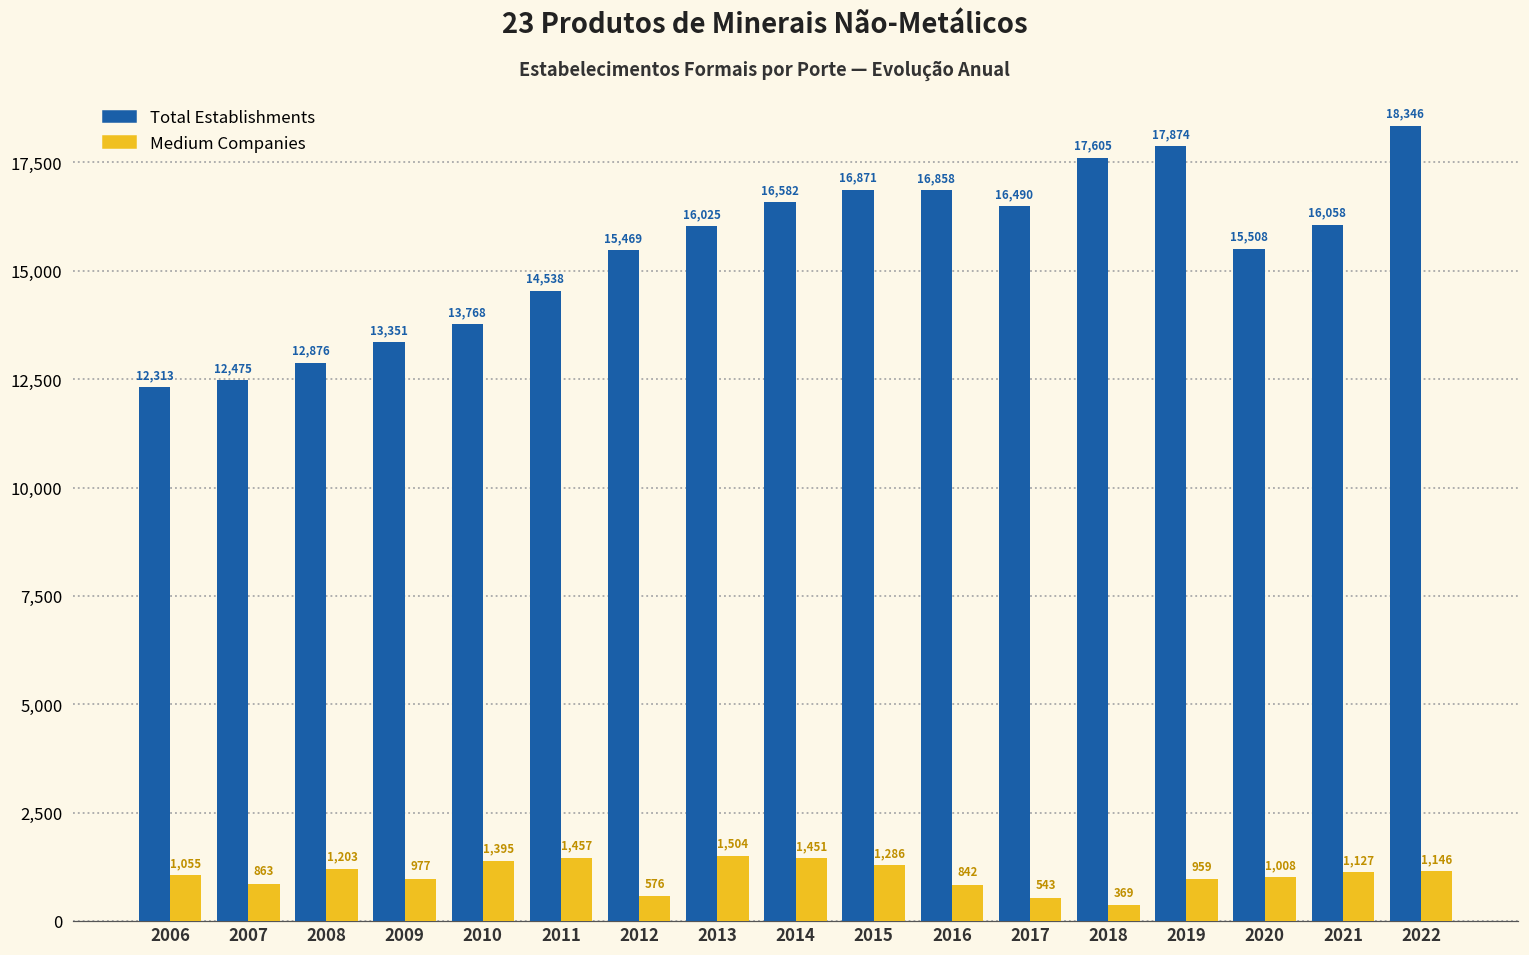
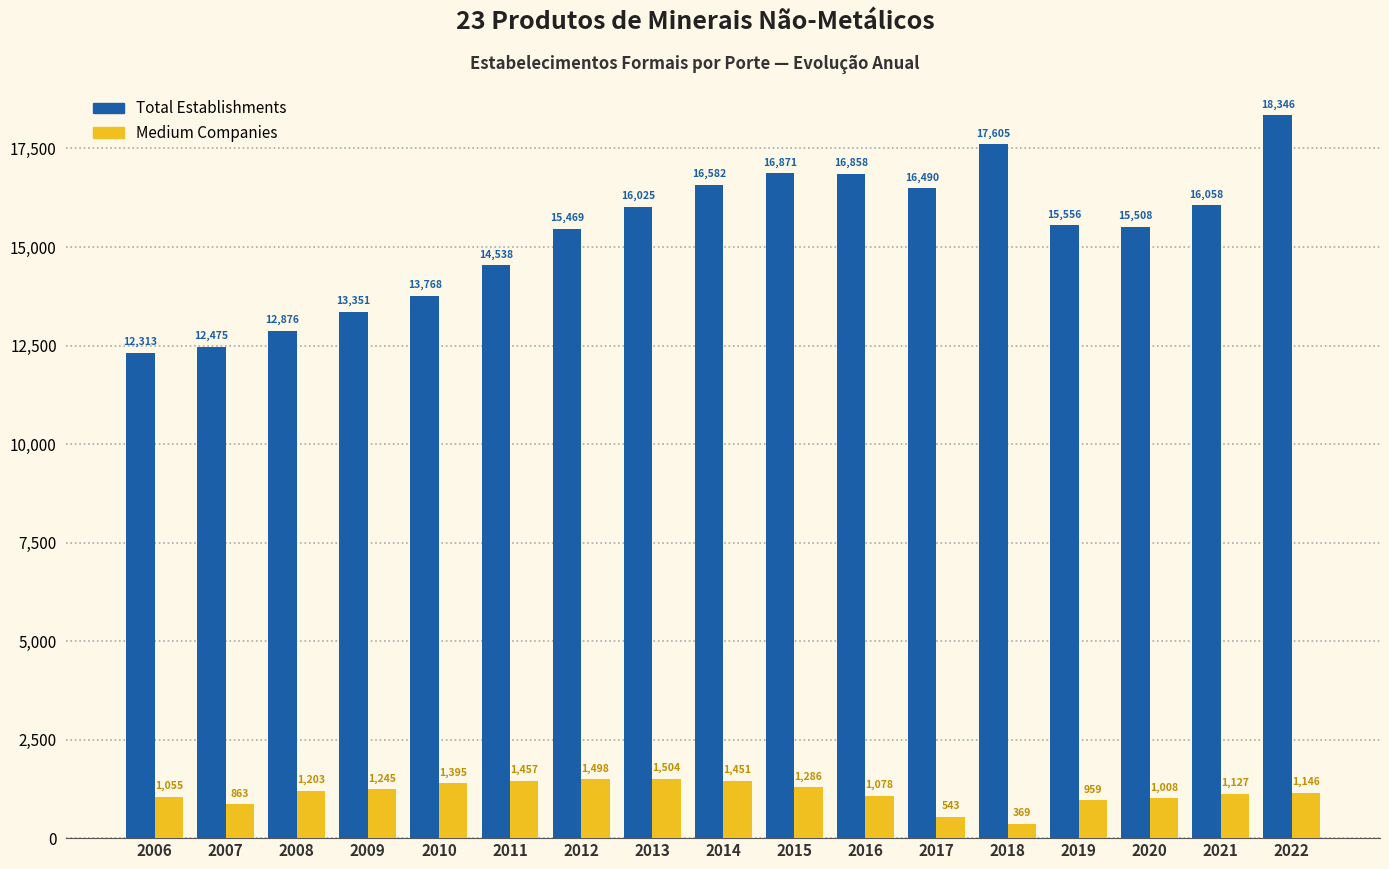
  {
    "Total Establishments": {
      "2006": "12,313",
      "2007": "12,475",
      "2008": "12,876",
      "2009": "13,351",
      "2010": "13,768",
      "2011": "14,538",
      "2012": "15,469",
      "2013": "16,025",
      "2014": "16,582",
      "2015": "16,871",
      "2016": "16,858",
      "2017": "16,490",
      "2018": "17,605",
-     "2019": "17,874",
+     "2019": "15,556",
      "2020": "15,508",
      "2021": "16,058",
      "2022": "18,346"
    },
    "Medium Companies": {
      "2006": "1,055",
      "2007": "863",
      "2008": "1,203",
-     "2009": "977",
+     "2009": "1,245",
      "2010": "1,395",
      "2011": "1,457",
-     "2012": "576",
+     "2012": "1,498",
      "2013": "1,504",
      "2014": "1,451",
      "2015": "1,286",
-     "2016": "842",
+     "2016": "1,078",
      "2017": "543",
      "2018": "369",
      "2019": "959",
      "2020": "1,008",
      "2021": "1,127",
      "2022": "1,146"
    }
  }
